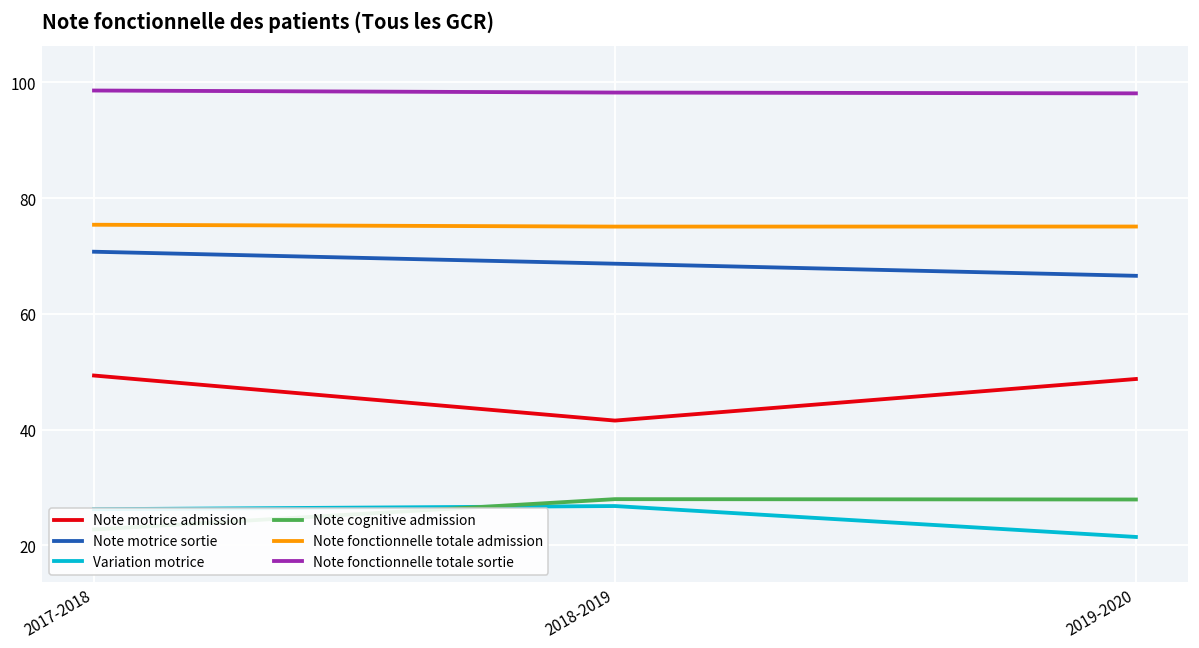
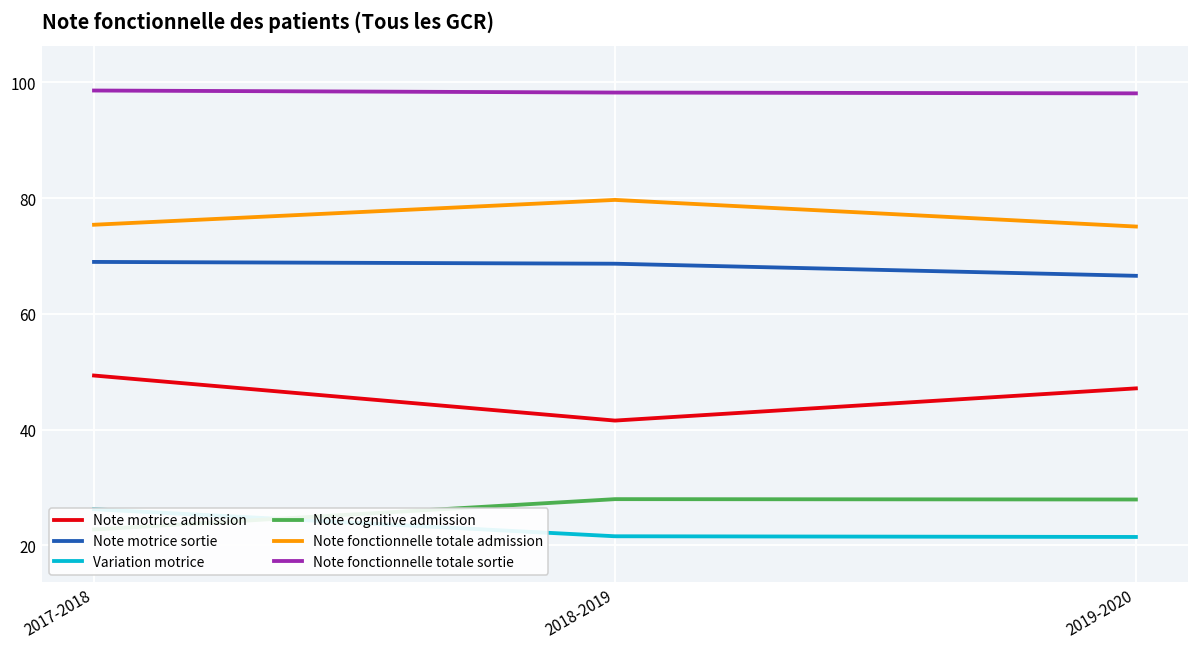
  {
    "Note motrice admission": {
      "2017-2018": 49,
      "2018-2019": 42,
-     "2019-2020": 49
+     "2019-2020": 47
    },
    "Note motrice sortie": {
-     "2017-2018": 71,
+     "2017-2018": 69,
      "2018-2019": 69,
      "2019-2020": 67
    },
    "Variation motrice": {
-     "2018-2019": 27,
+     "2018-2019": 22,
      "2019-2020": 21
    },
    "Note cognitive admission": {
      "2018-2019": 28,
      "2019-2020": 28
    },
    "Note fonctionnelle totale admission": {
      "2017-2018": 75,
-     "2018-2019": 75,
+     "2018-2019": 80,
      "2019-2020": 75
    },
    "Note fonctionnelle totale sortie": {
      "2017-2018": 99,
      "2018-2019": 98,
      "2019-2020": 98
    }
  }
